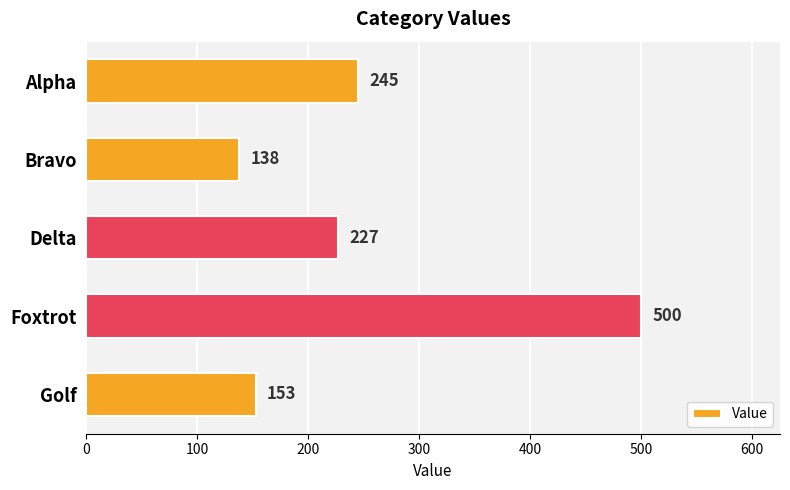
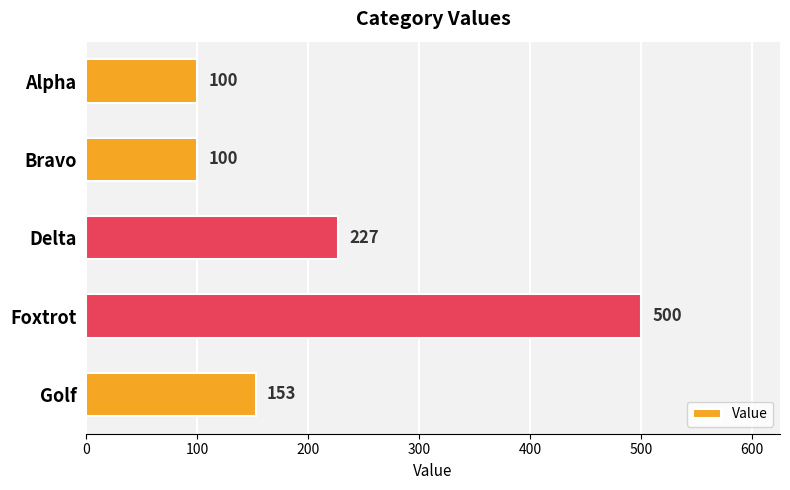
  {
-   "Alpha": 245,
-   "Bravo": 138,
+   "Alpha": 100,
+   "Bravo": 100,
    "Delta": 227,
    "Foxtrot": 500,
    "Golf": 153
  }
